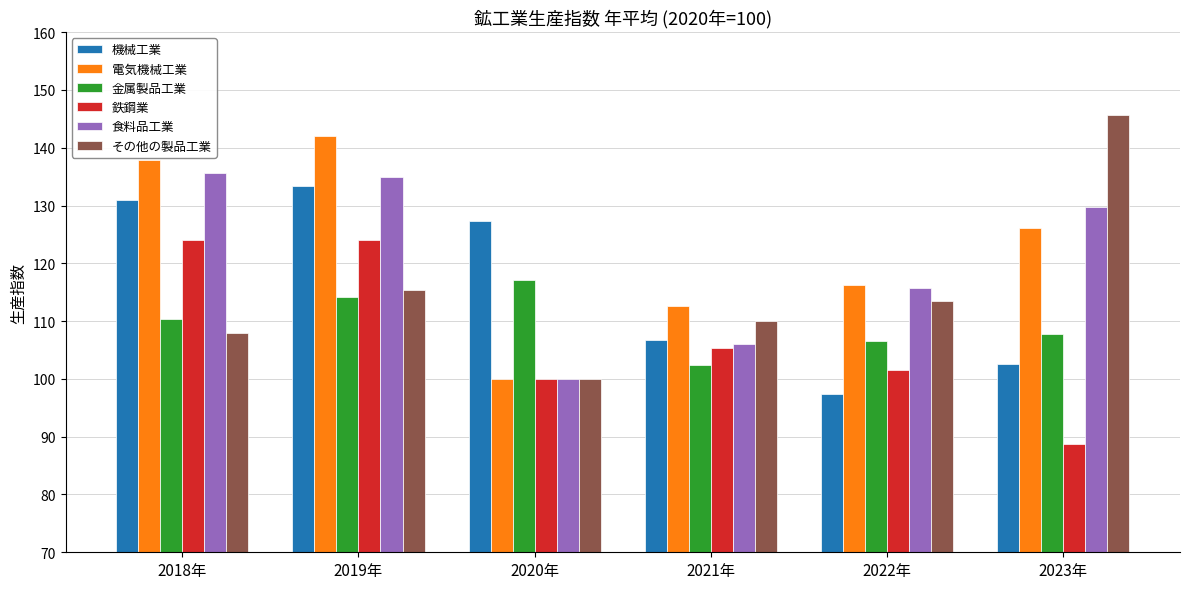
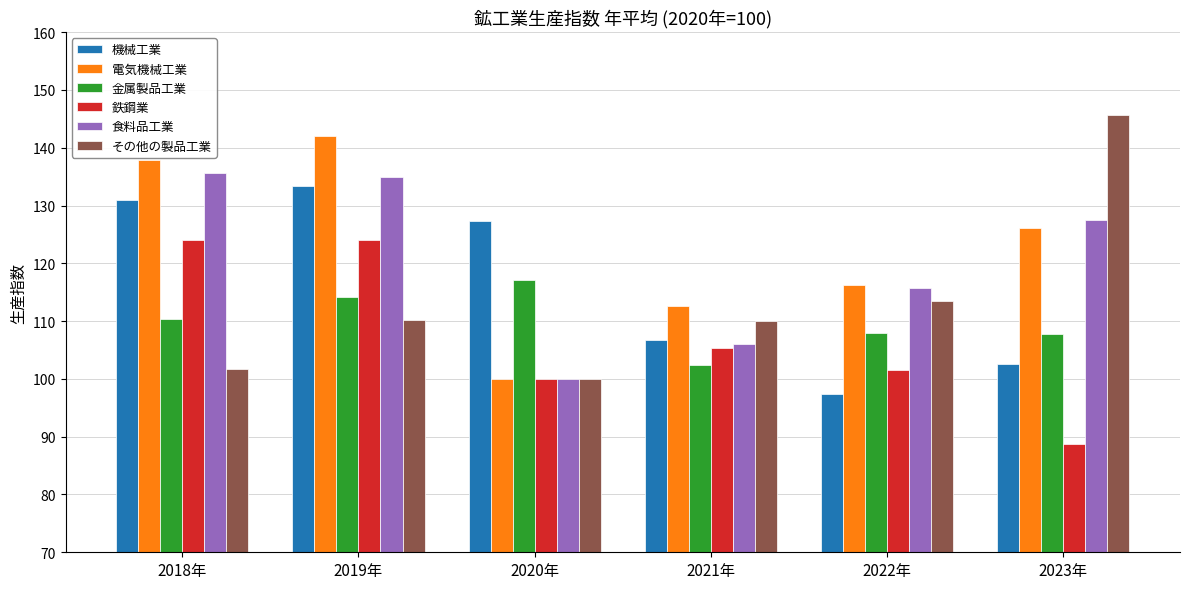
  {
    "機械工業": {
      "2018年": 131,
      "2019年": 133,
      "2020年": 127,
      "2021年": 107,
      "2022年": 97,
      "2023年": 103
    },
    "電気機械工業": {
      "2018年": 138,
      "2019年": 142,
      "2020年": 100,
      "2021年": 113,
      "2022年": 116,
      "2023年": 126
    },
    "金属製品工業": {
      "2018年": 110,
      "2019年": 114,
      "2020年": 117,
      "2021年": 102,
-     "2022年": 107,
+     "2022年": 108,
      "2023年": 108
    },
    "鉄鋼業": {
      "2018年": 124,
      "2019年": 124,
      "2020年": 100,
      "2021年": 105,
      "2022年": 102,
      "2023年": 89
    },
    "食料品工業": {
      "2018年": 136,
      "2019年": 135,
      "2020年": 100,
      "2021年": 106,
      "2022年": 116,
-     "2023年": 130
+     "2023年": 128
    },
    "その他の製品工業": {
-     "2018年": 108,
-     "2019年": 115,
+     "2018年": 102,
+     "2019年": 110,
      "2020年": 100,
      "2021年": 110,
      "2022年": 113,
      "2023年": 146
    }
  }
